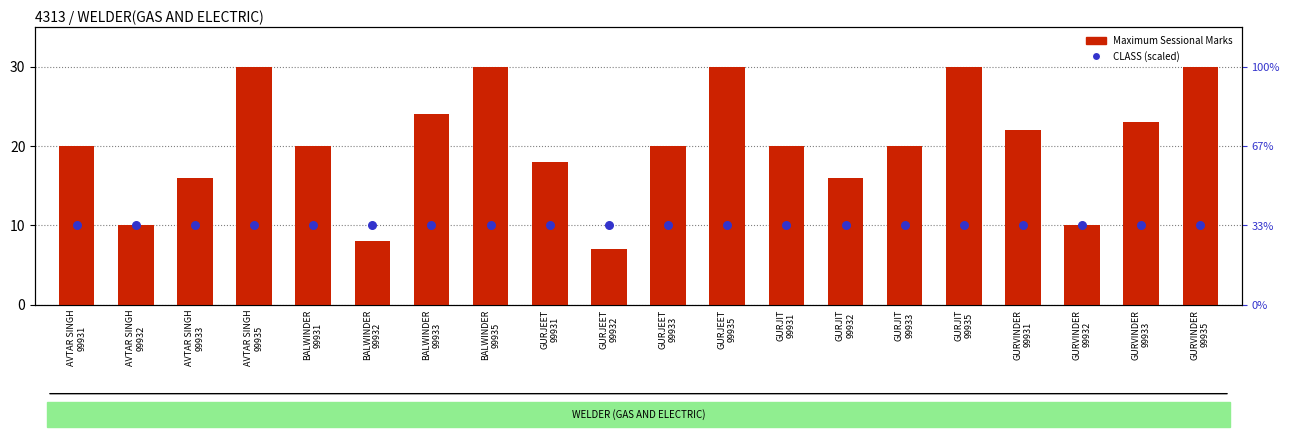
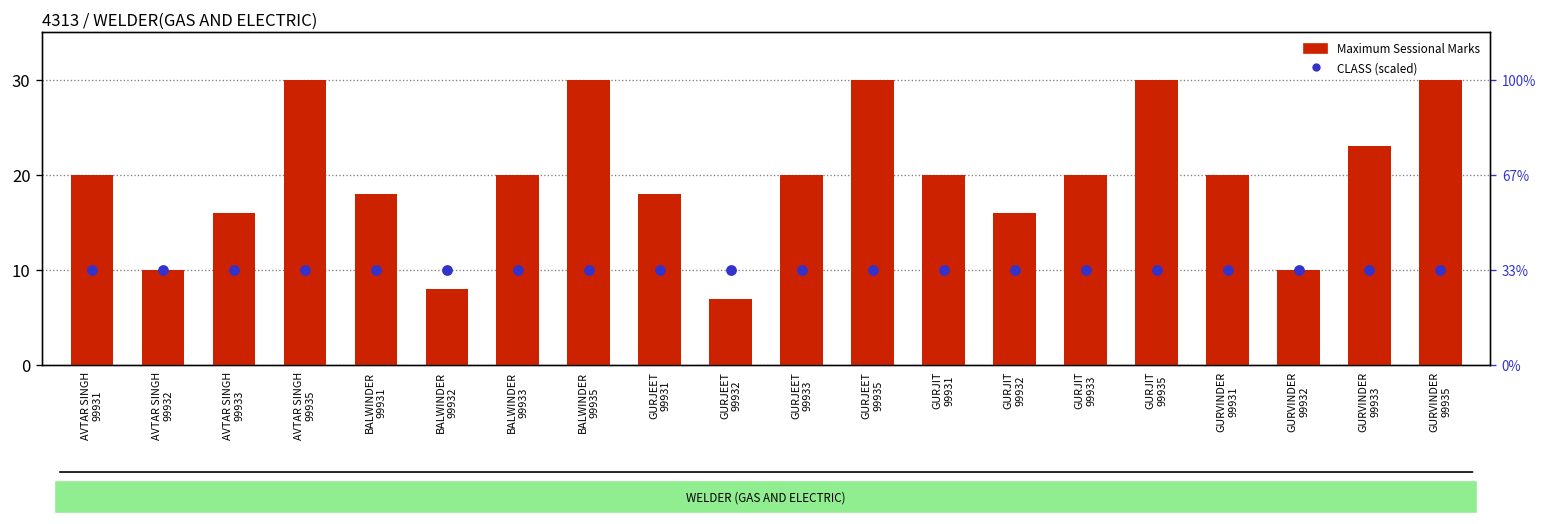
  {
    "Maximum Sessional Marks": {
      "AVTAR SINGH 99931": 20,
      "AVTAR SINGH 99932": 10,
      "AVTAR SINGH 99933": 16,
      "AVTAR SINGH 99935": 30,
-     "BALWINDER 99931": 20,
+     "BALWINDER 99931": 18,
      "BALWINDER 99932": 8,
-     "BALWINDER 99933": 24,
+     "BALWINDER 99933": 20,
      "BALWINDER 99935": 30,
      "GURJEET 99931": 18,
      "GURJEET 99932": 7,
      "GURJEET 99933": 20,
      "GURJEET 99935": 30,
      "GURJIT 99931": 20,
      "GURJIT 99932": 16,
      "GURJIT 99933": 20,
      "GURJIT 99935": 30,
-     "GURVINDER 99931": 22,
+     "GURVINDER 99931": 20,
      "GURVINDER 99932": 10,
      "GURVINDER 99933": 23,
      "GURVINDER 99935": 30
    }
  }
